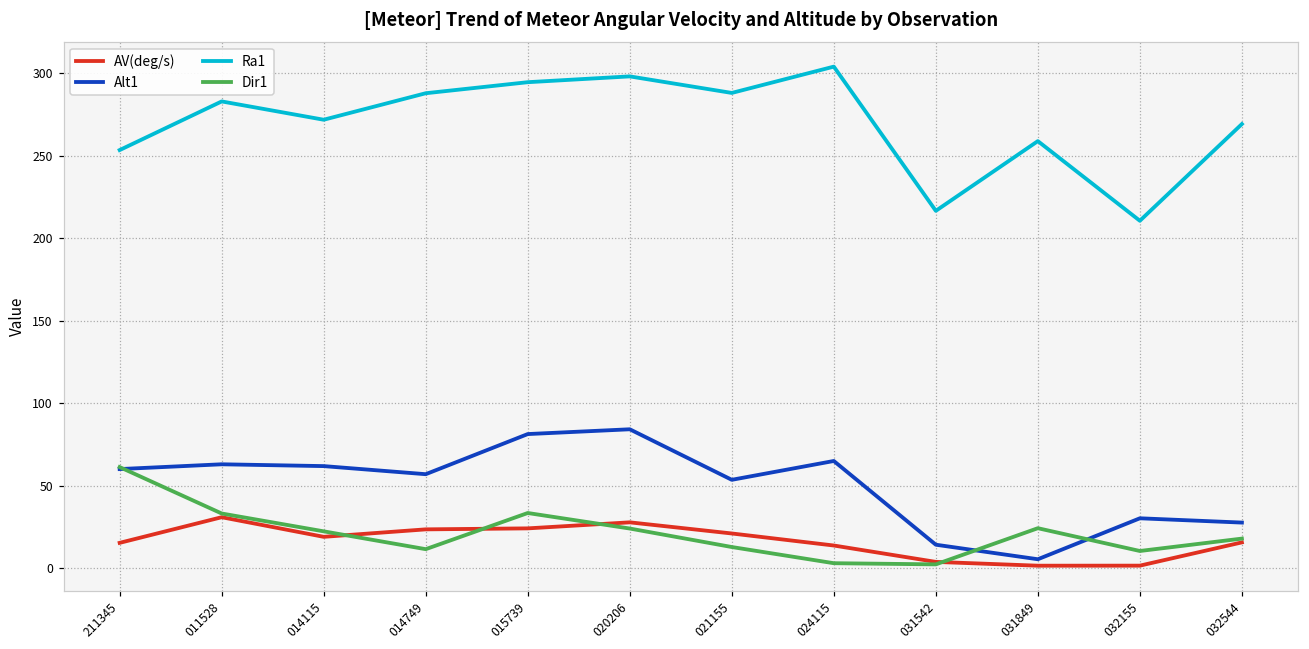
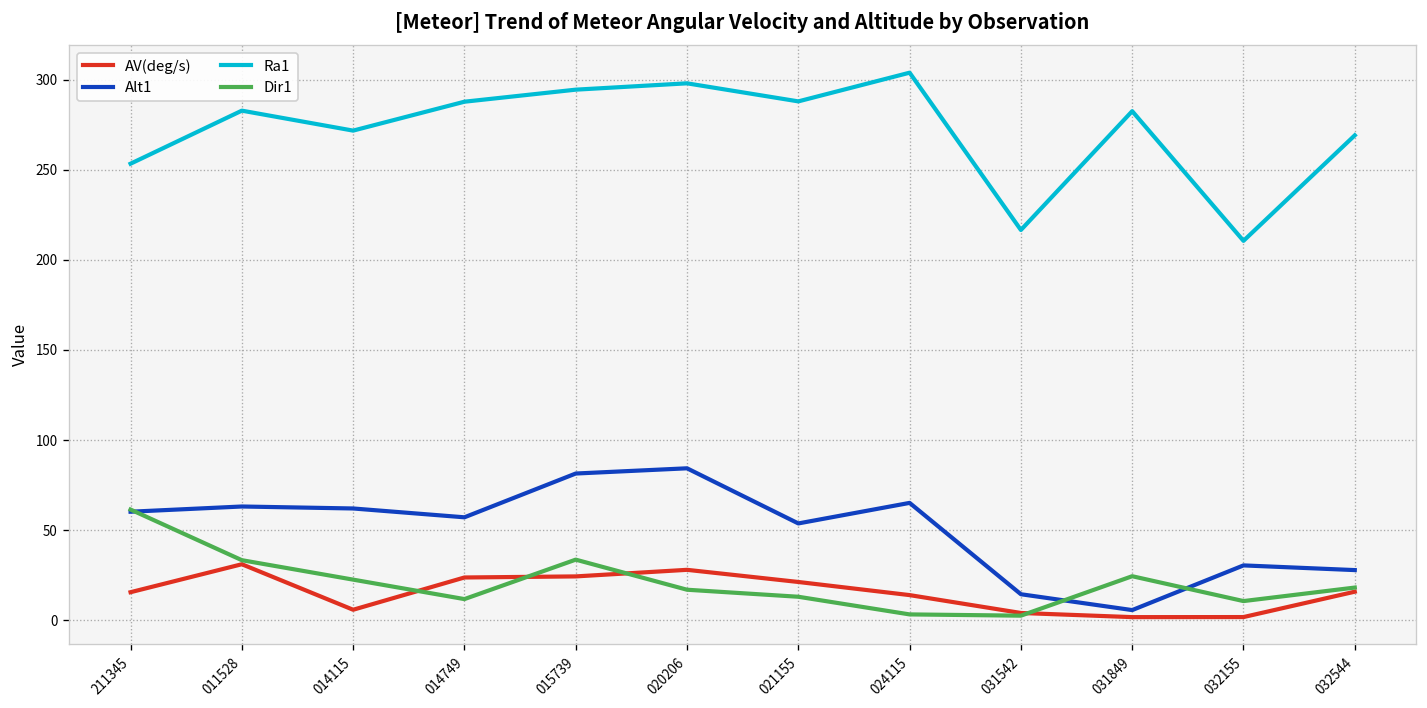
  {
    "AV(deg/s)": {
      "211345": 16,
      "011528": 31,
-     "014115": 19,
+     "014115": 6,
      "014749": 24,
      "015739": 24,
      "020206": 28,
      "021155": 21,
      "024115": 14,
      "031849": 2,
      "032155": 2,
      "032544": 16
    },
    "Alt1": {
      "011528": 63,
      "014115": 62,
      "014749": 57,
      "015739": 81,
      "020206": 84,
      "021155": 54,
      "024115": 65,
      "031542": 14,
      "031849": 6,
      "032155": 30,
      "032544": 28
    },
    "Ra1": {
      "211345": 253,
      "011528": 283,
      "014115": 272,
      "014749": 288,
      "015739": 294,
      "020206": 298,
      "021155": 288,
      "024115": 304,
      "031542": 217,
-     "031849": 259,
+     "031849": 283,
      "032155": 211,
      "032544": 269
    },
    "Dir1": {
      "011528": 33,
      "014115": 23,
      "014749": 12,
      "015739": 34,
-     "020206": 24,
+     "020206": 17,
      "021155": 13,
      "024115": 3,
      "031849": 24,
      "032155": 11,
      "032544": 18
    }
  }
